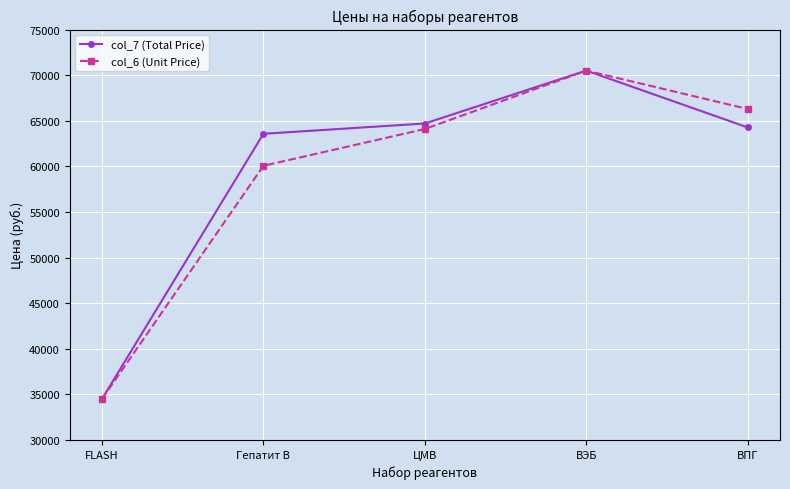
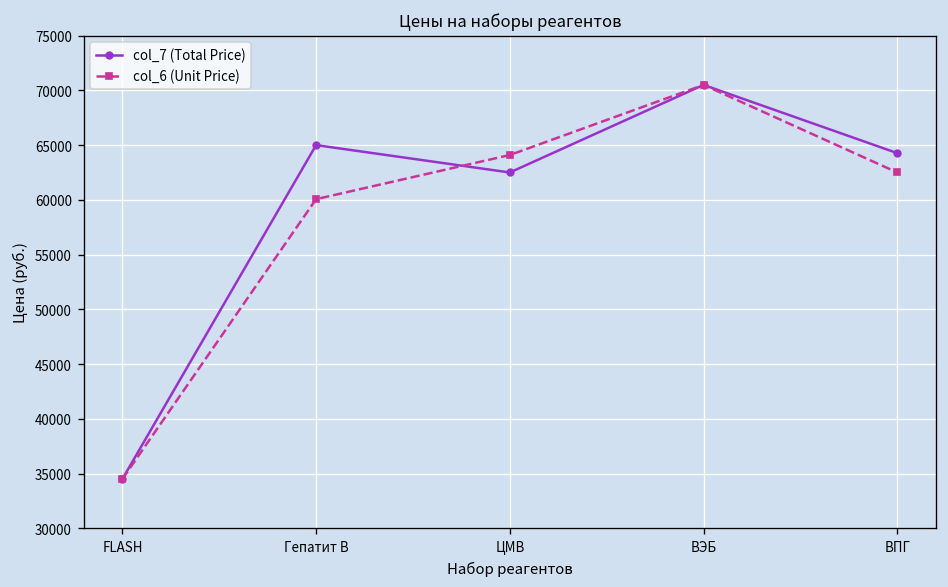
  {
    "col_7 (Total Price)": {
-     "Гепатит В": 64000,
-     "ЦМВ": 65000,
+     "Гепатит В": 65000,
+     "ЦМВ": 63000,
      "ВПГ": 64000
    },
    "col_6 (Unit Price)": {
      "Гепатит В": 60000,
      "ЦМВ": 64000,
-     "ВПГ": 66000
+     "ВПГ": 63000
    }
  }
